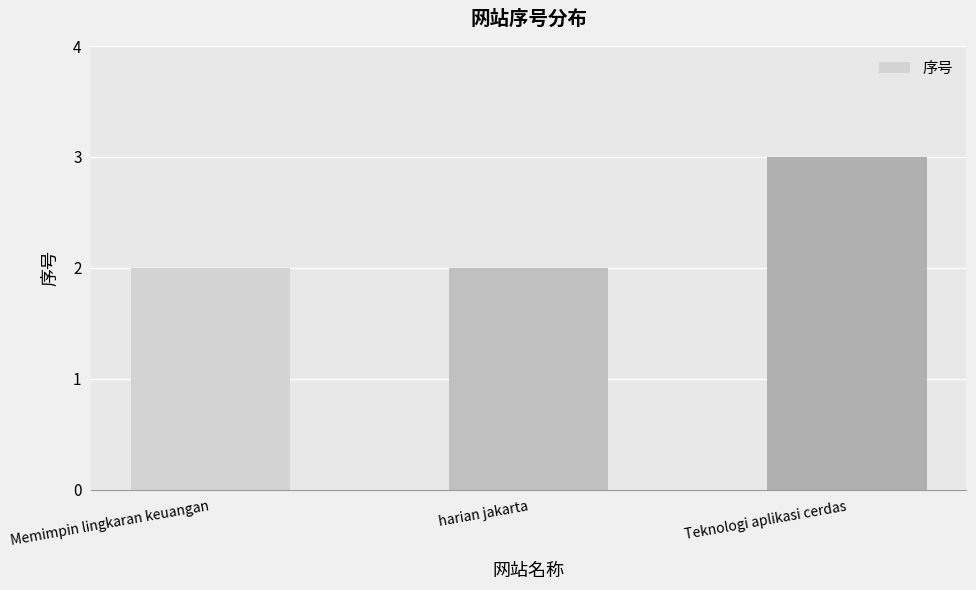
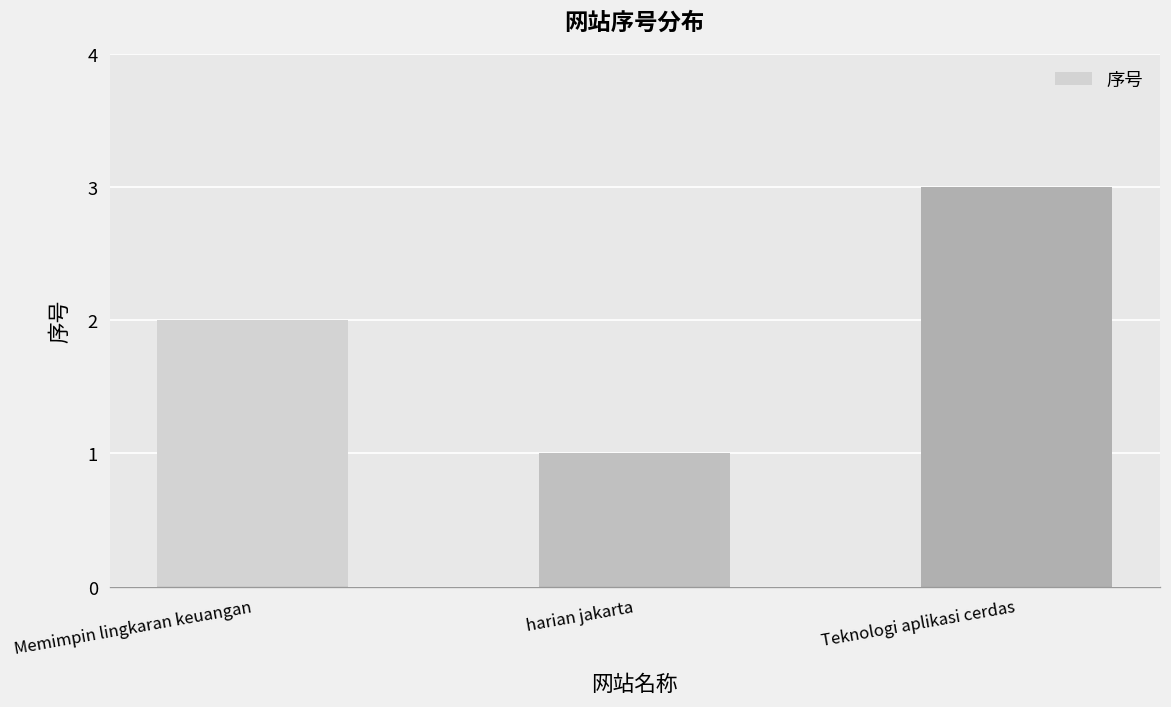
  {
    "Memimpin lingkaran keuangan": 2,
-   "harian jakarta": 2,
+   "harian jakarta": 1,
    "Teknologi aplikasi cerdas": 3
  }
